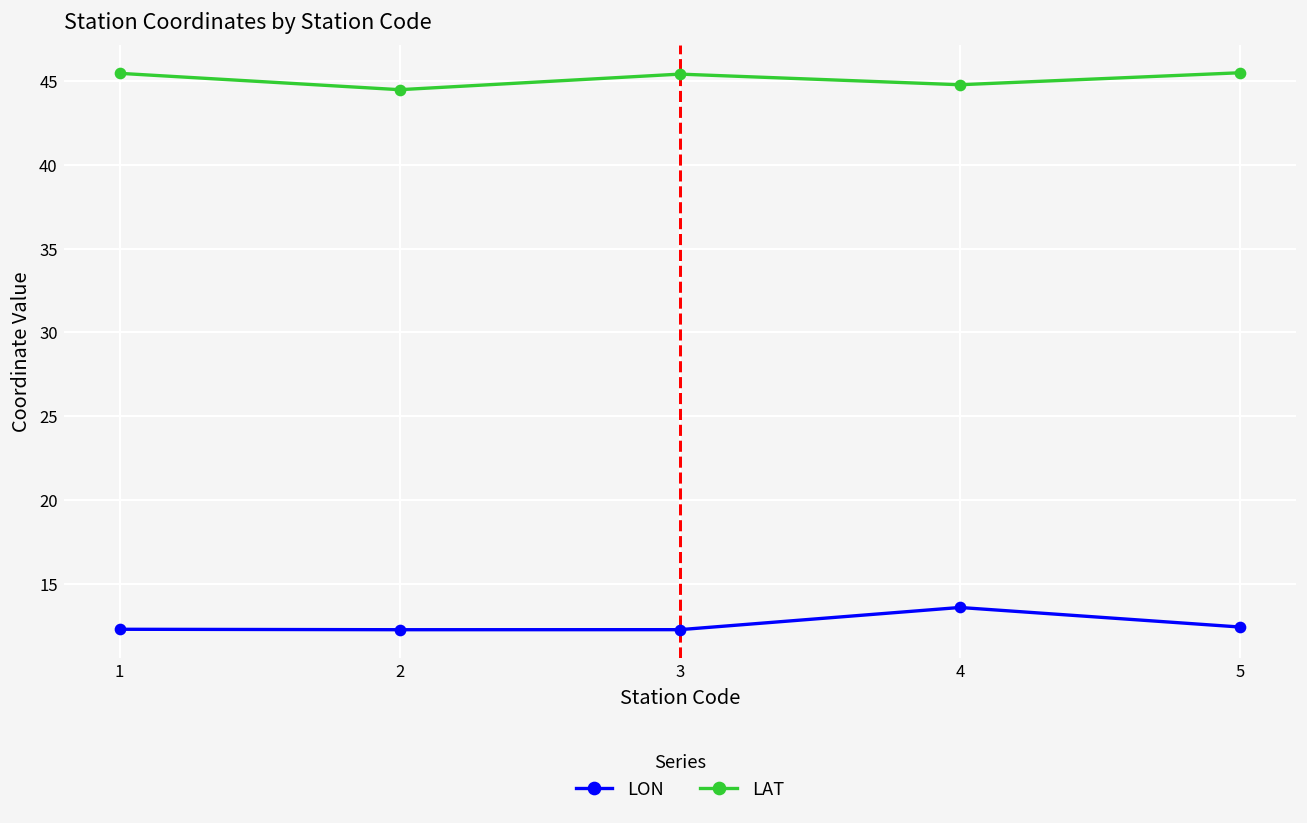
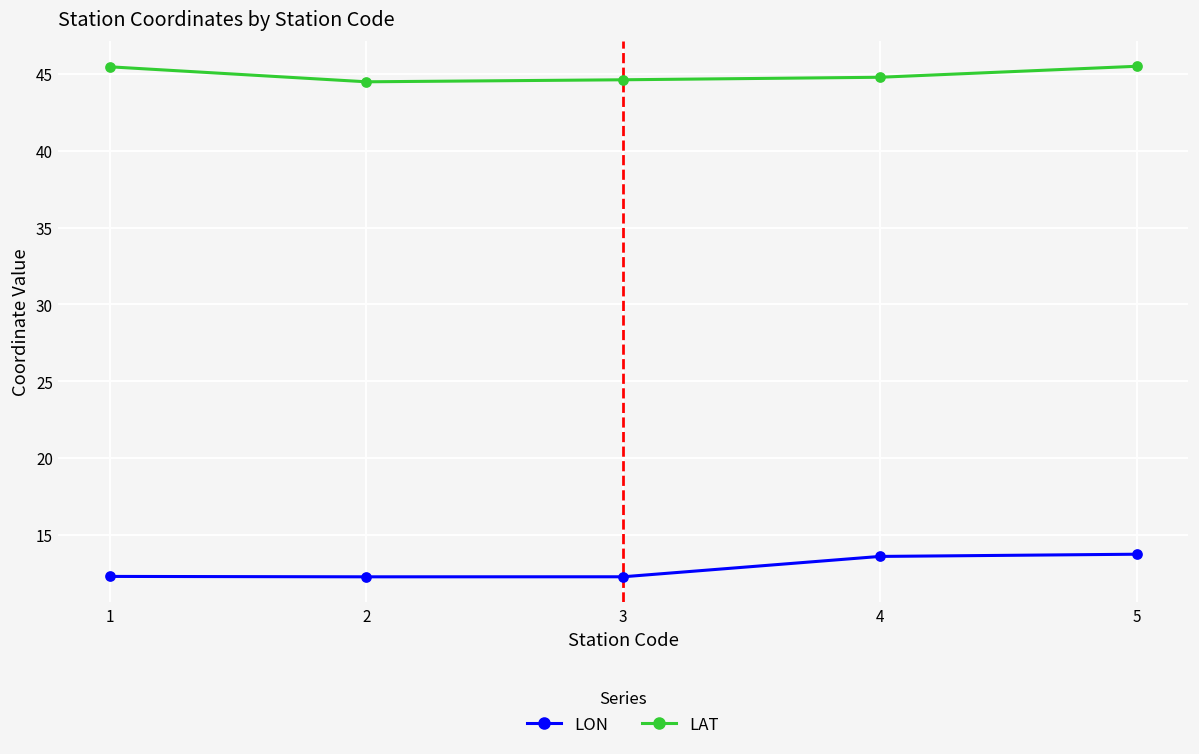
  {
    "LON": {
      "1": 12.3,
      "2": 12.3,
      "3": 12.3,
      "4": 13.6,
-     "5": 12.4
+     "5": 13.7
    },
    "LAT": {
      "1": 45.5,
      "2": 44.5,
-     "3": 45.4,
+     "3": 44.6,
      "4": 44.8,
      "5": 45.5
    }
  }
